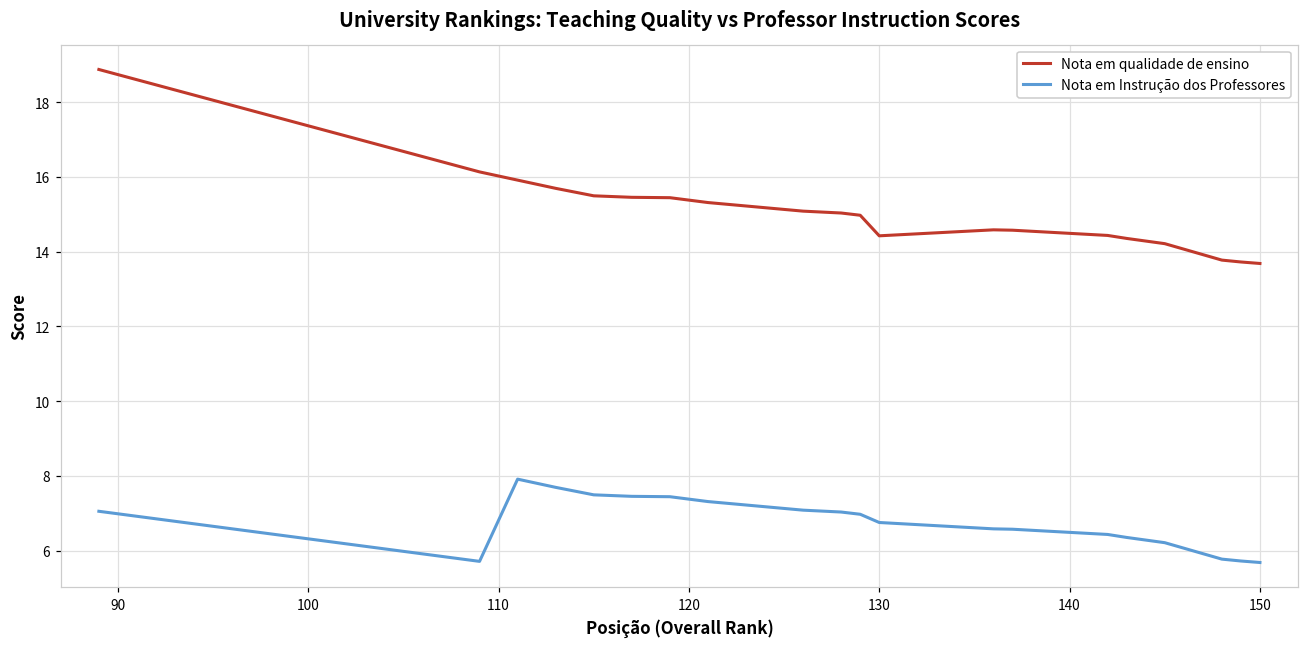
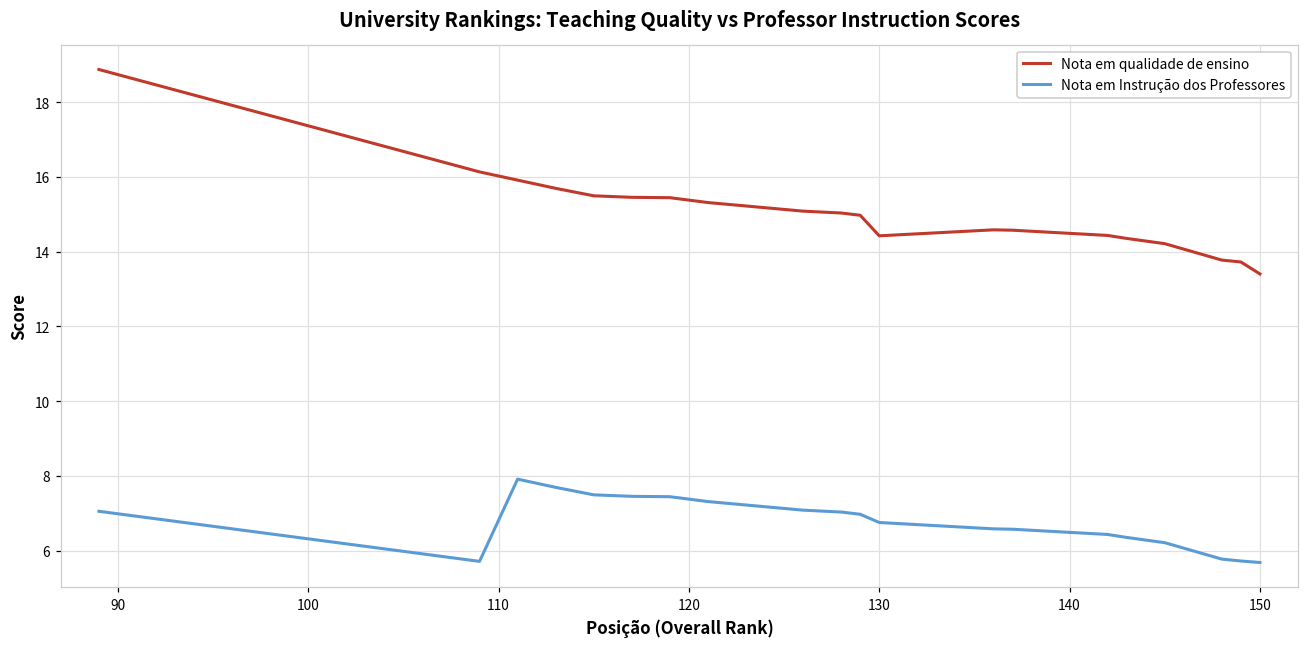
  {
    "Nota em qualidade de ensino": {
      "130": 14.4,
-     "150": 13.7
+     "150": 13.4
    },
    "Nota em Instrução dos Professores": {
      "130": 6.8,
      "150": 5.7
    }
  }
